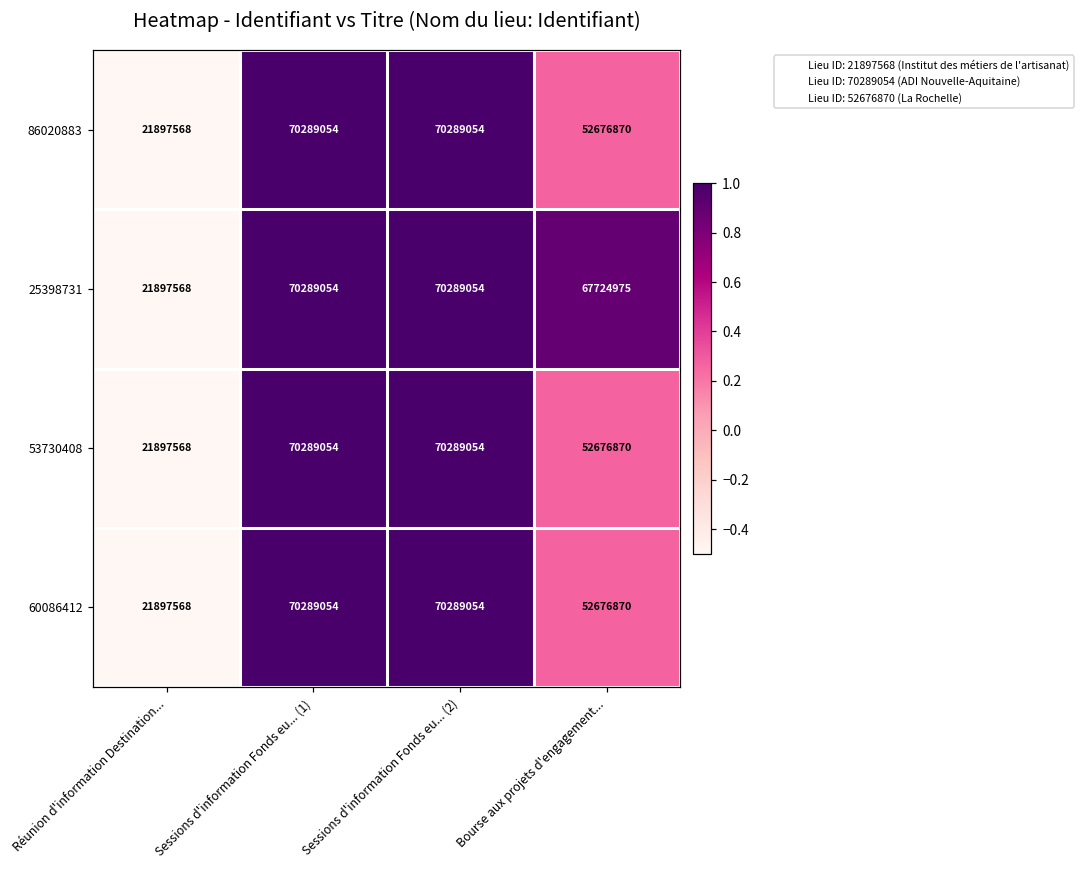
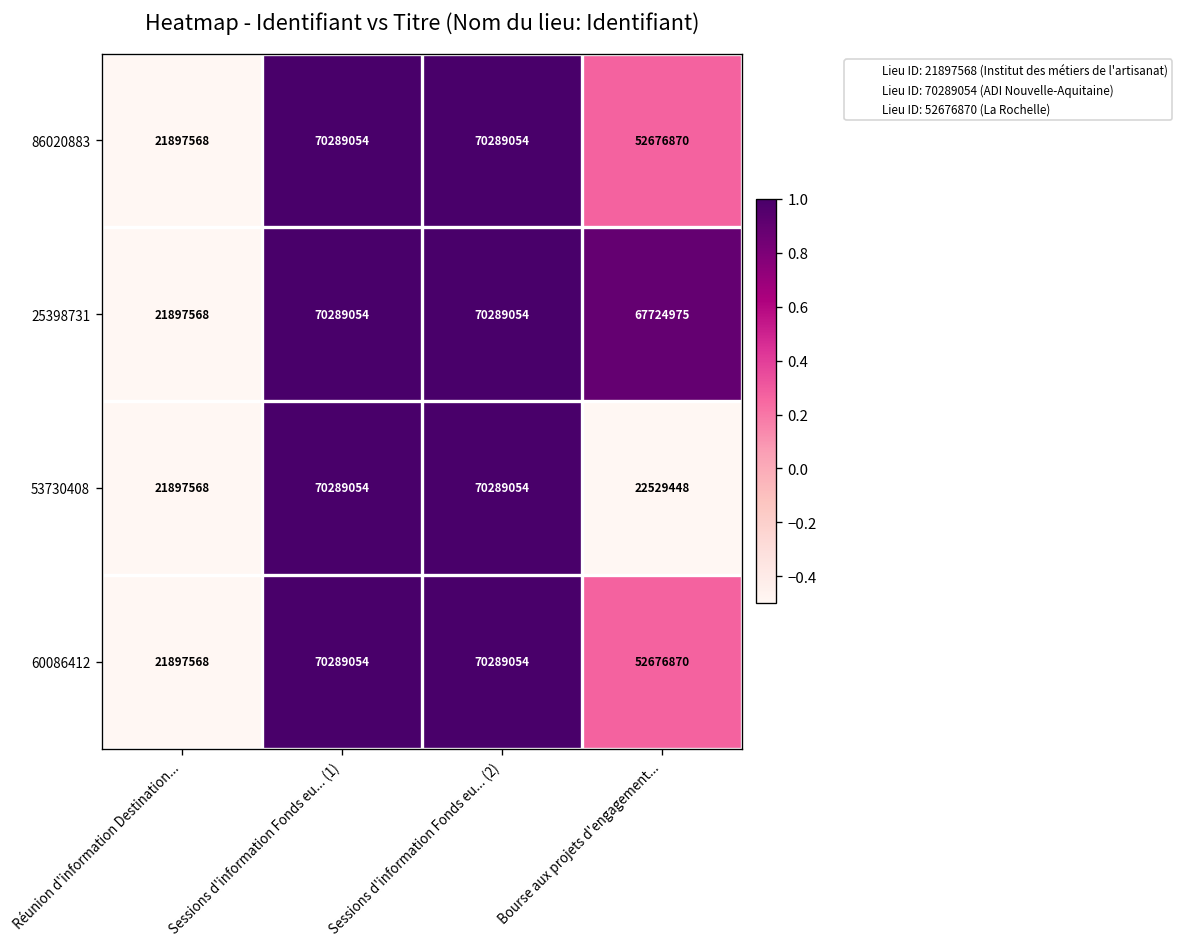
  {
    "86020883": {
      "Réunion d'information Destination...": 21897568,
      "Sessions d'information Fonds eu... (1)": 70289054,
      "Sessions d'information Fonds eu... (2)": 70289054,
      "Bourse aux projets d'engagement...": 52676870
    },
    "25398731": {
      "Réunion d'information Destination...": 21897568,
      "Sessions d'information Fonds eu... (1)": 70289054,
      "Sessions d'information Fonds eu... (2)": 70289054,
      "Bourse aux projets d'engagement...": 67724975
    },
    "53730408": {
      "Réunion d'information Destination...": 21897568,
      "Sessions d'information Fonds eu... (1)": 70289054,
      "Sessions d'information Fonds eu... (2)": 70289054,
-     "Bourse aux projets d'engagement...": 52676870
+     "Bourse aux projets d'engagement...": 22529448
    },
    "60086412": {
      "Réunion d'information Destination...": 21897568,
      "Sessions d'information Fonds eu... (1)": 70289054,
      "Sessions d'information Fonds eu... (2)": 70289054,
      "Bourse aux projets d'engagement...": 52676870
    }
  }
